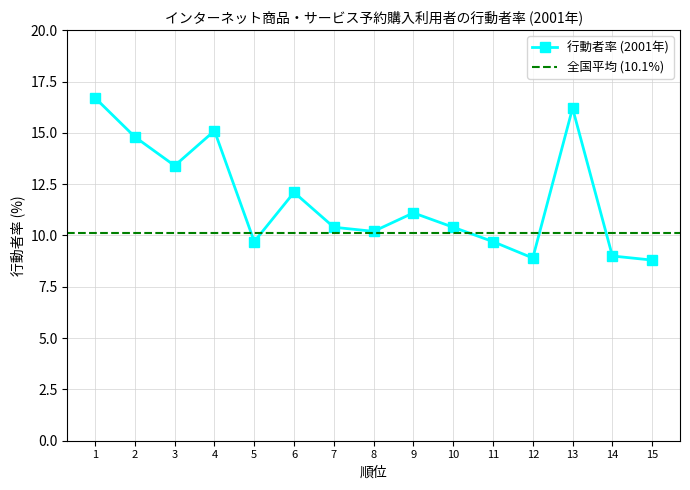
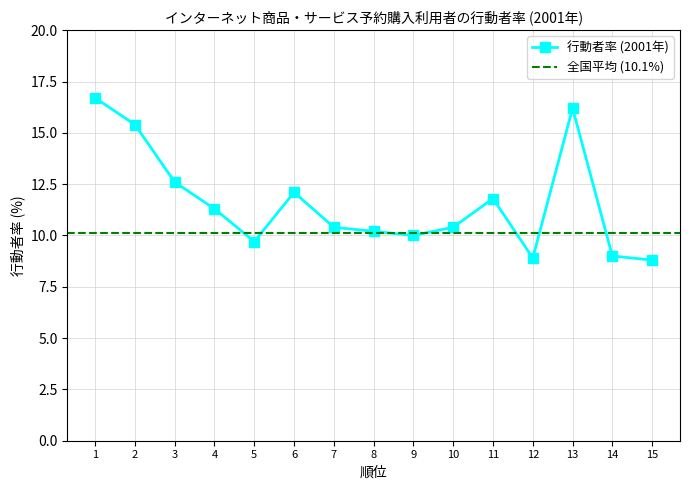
  {
    "1": 16.7,
-   "2": 14.8,
-   "3": 13.4,
-   "4": 15.1,
+   "2": 15.4,
+   "3": 12.6,
+   "4": 11.3,
    "5": 9.7,
    "6": 12.1,
    "7": 10.4,
    "8": 10.2,
-   "9": 11.1,
+   "9": 10.0,
    "10": 10.4,
-   "11": 9.7,
+   "11": 11.8,
    "12": 8.9,
    "13": 16.2,
    "14": 9.0,
    "15": 8.8
  }
